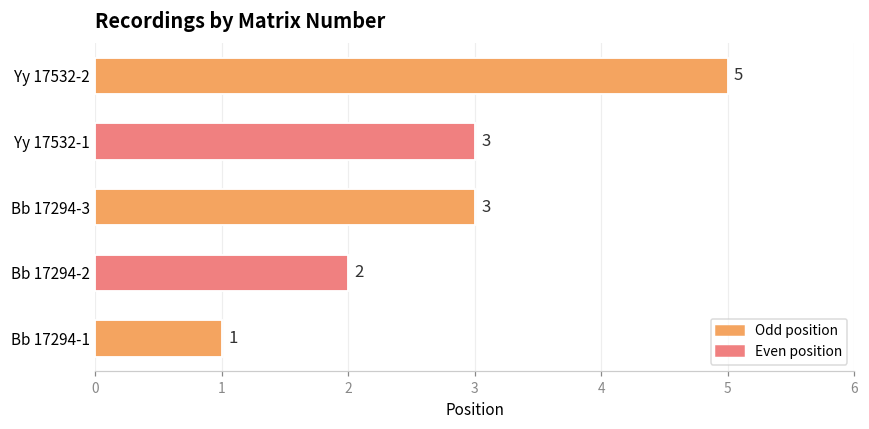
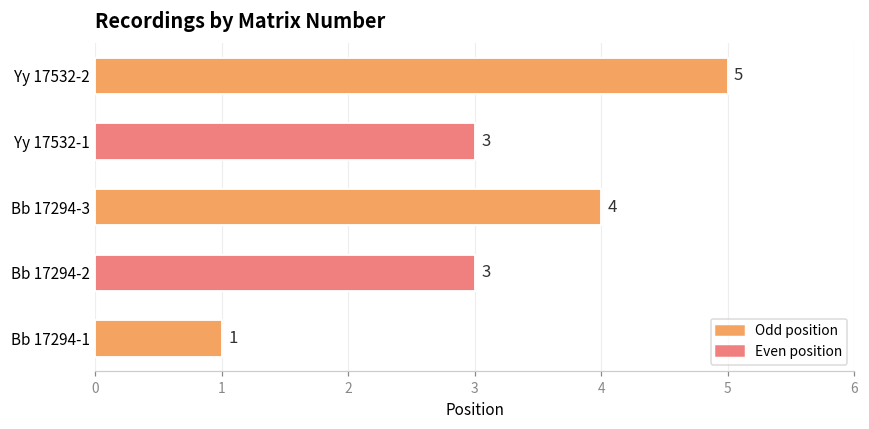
  {
    "Yy 17532-2": 5,
    "Yy 17532-1": 3,
-   "Bb 17294-3": 3,
-   "Bb 17294-2": 2,
+   "Bb 17294-3": 4,
+   "Bb 17294-2": 3,
    "Bb 17294-1": 1
  }
